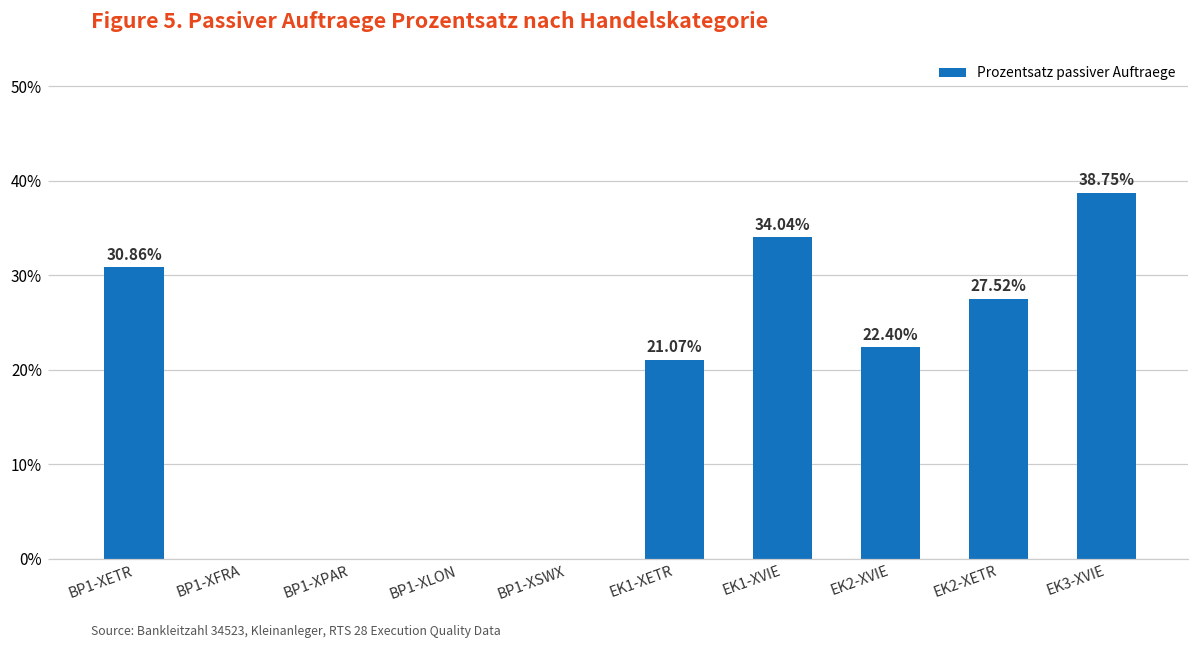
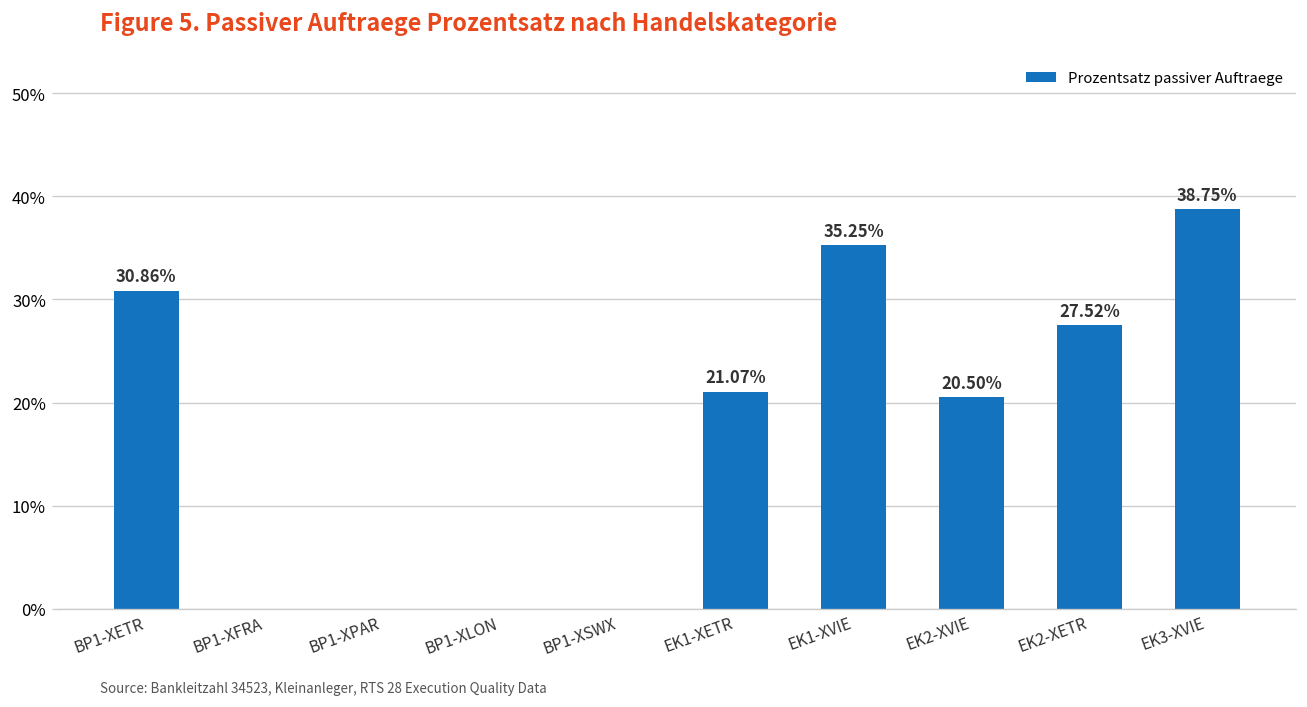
  {
    "BP1-XETR": "30.86%",
    "EK1-XETR": "21.07%",
-   "EK1-XVIE": "34.04%",
-   "EK2-XVIE": "22.40%",
+   "EK1-XVIE": "35.25%",
+   "EK2-XVIE": "20.50%",
    "EK2-XETR": "27.52%",
    "EK3-XVIE": "38.75%"
  }
